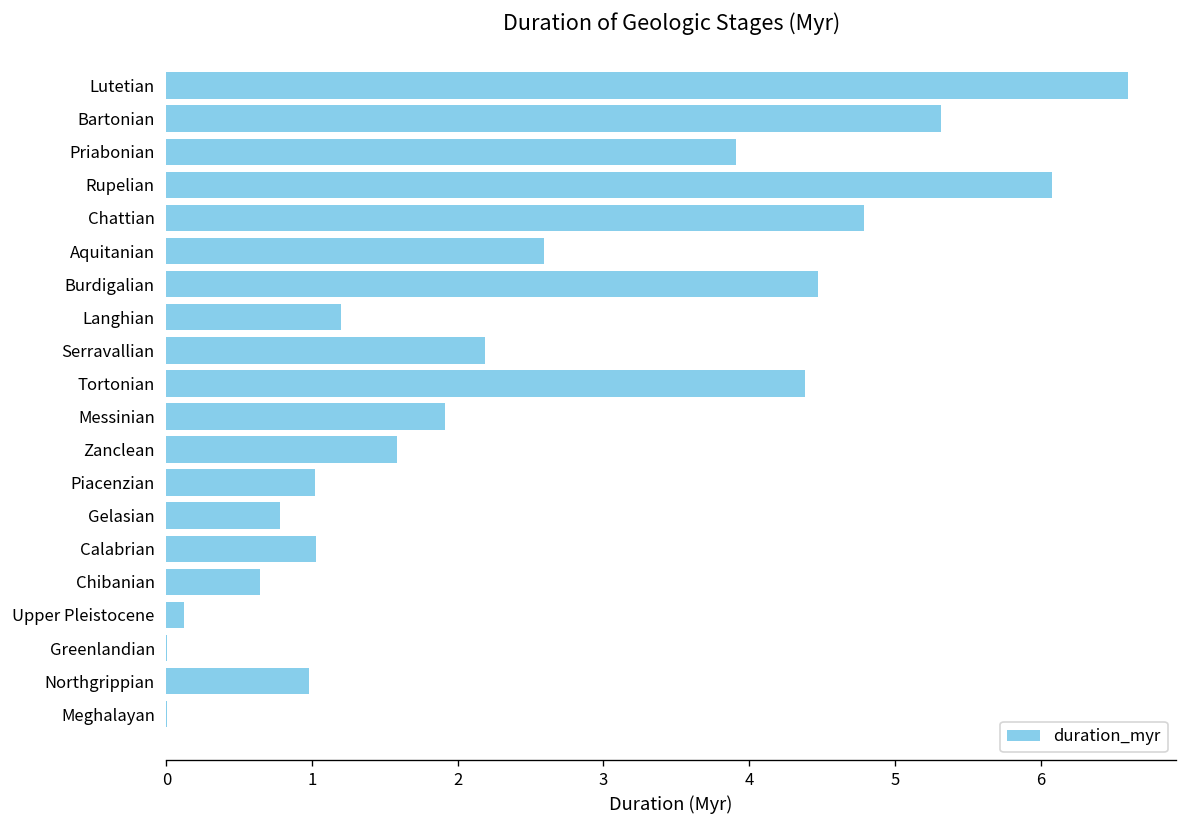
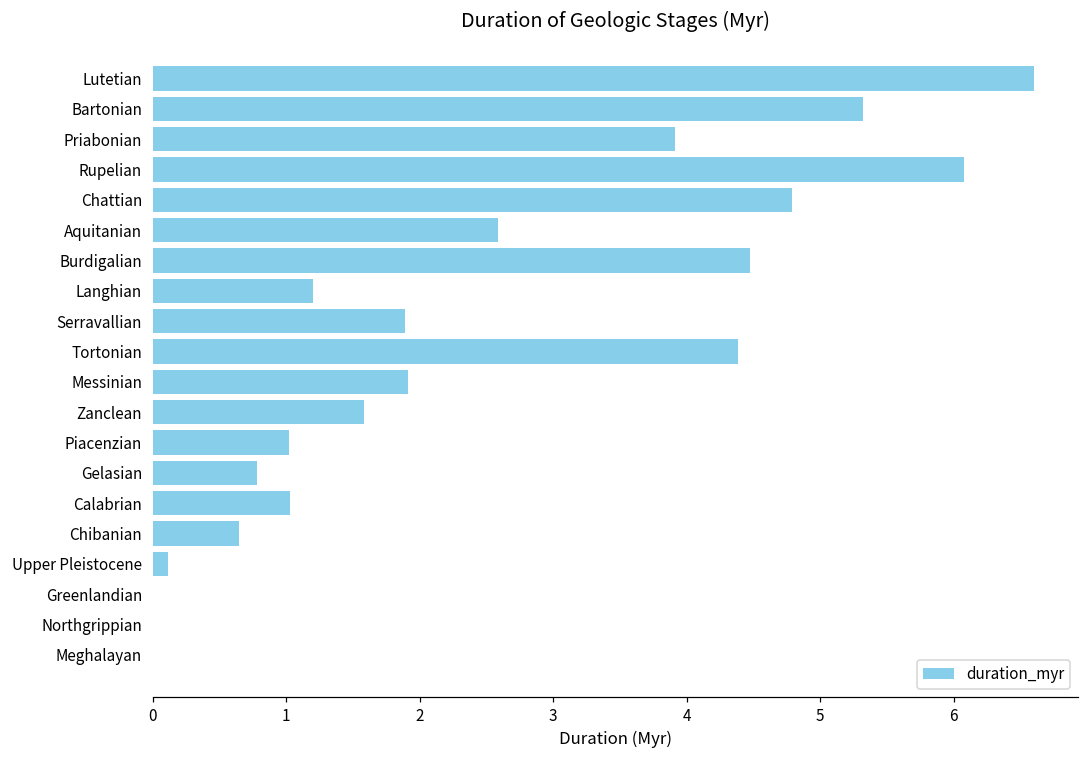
  {
    "Lutetian": 6.60,
    "Bartonian": 5.32,
    "Priabonian": 3.91,
    "Rupelian": 6.08,
    "Chattian": 4.79,
    "Aquitanian": 2.59,
    "Burdigalian": 4.47,
    "Langhian": 1.20,
-   "Serravallian": 2.19,
+   "Serravallian": 1.89,
    "Tortonian": 4.38,
    "Messinian": 1.91,
    "Zanclean": 1.59,
    "Piacenzian": 1.02,
    "Gelasian": 0.78,
    "Calabrian": 1.03,
    "Chibanian": 0.65,
    "Upper Pleistocene": 0.12,
-   "Northgrippian": 0.98
+   "Northgrippian": 0.00
  }
